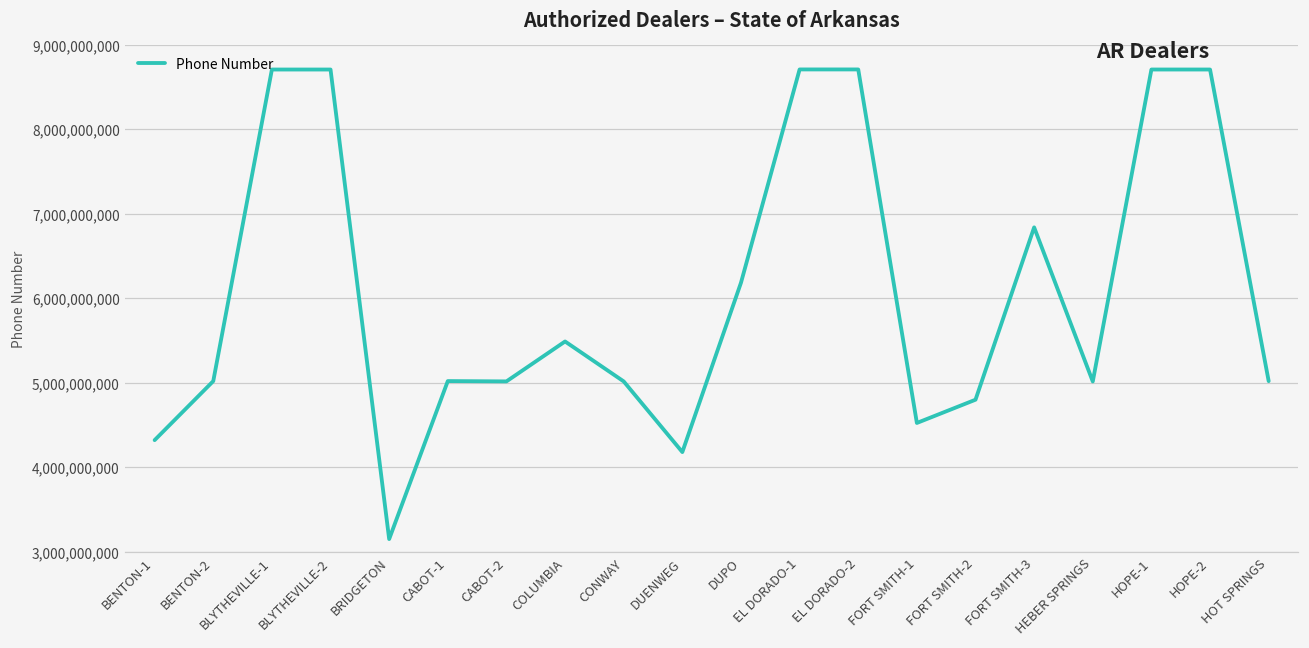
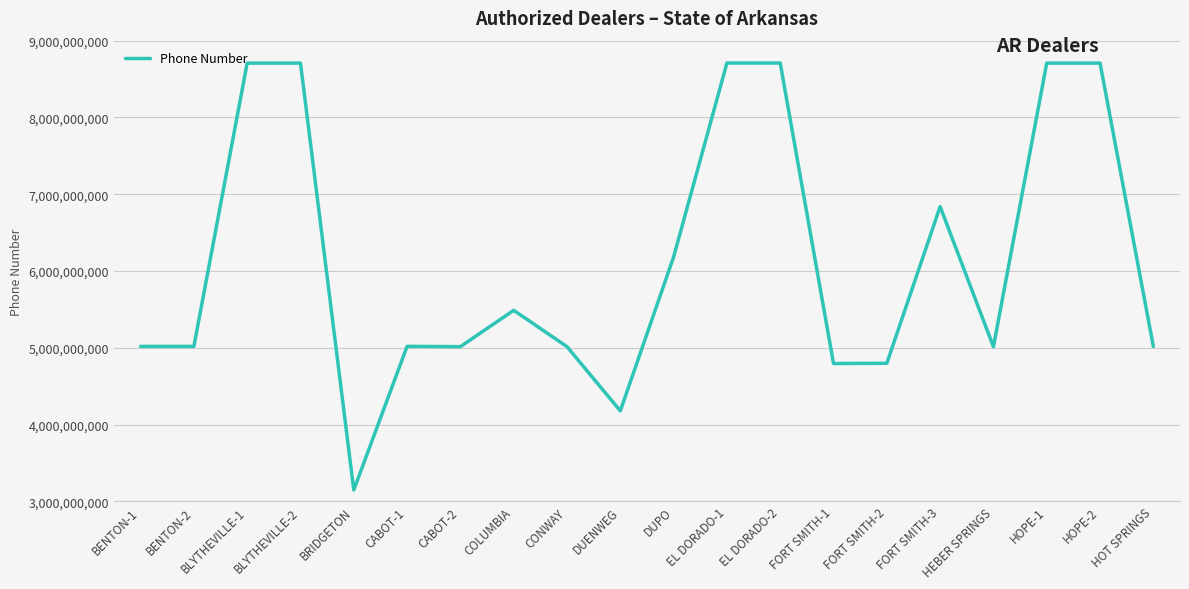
  {
-   "BENTON-1": "4,300,000,000",
+   "BENTON-1": "5,000,000,000",
    "BENTON-2": "5,000,000,000",
    "BLYTHEVILLE-1": "8,700,000,000",
    "BLYTHEVILLE-2": "8,700,000,000",
    "BRIDGETON": "3,100,000,000",
    "CABOT-1": "5,000,000,000",
    "CABOT-2": "5,000,000,000",
    "COLUMBIA": "5,500,000,000",
    "CONWAY": "5,000,000,000",
    "DUENWEG": "4,200,000,000",
    "DUPO": "6,200,000,000",
    "EL DORADO-1": "8,700,000,000",
    "EL DORADO-2": "8,700,000,000",
-   "FORT SMITH-1": "4,500,000,000",
+   "FORT SMITH-1": "4,800,000,000",
    "FORT SMITH-2": "4,800,000,000",
    "FORT SMITH-3": "6,800,000,000",
    "HEBER SPRINGS": "5,000,000,000",
    "HOPE-1": "8,700,000,000",
    "HOPE-2": "8,700,000,000",
    "HOT SPRINGS": "5,000,000,000"
  }
